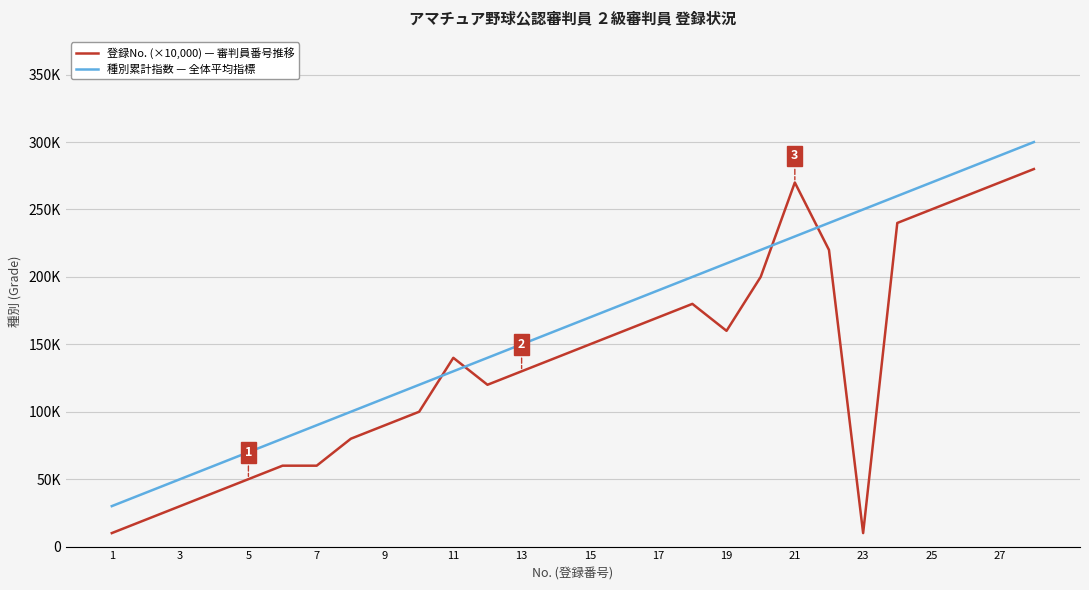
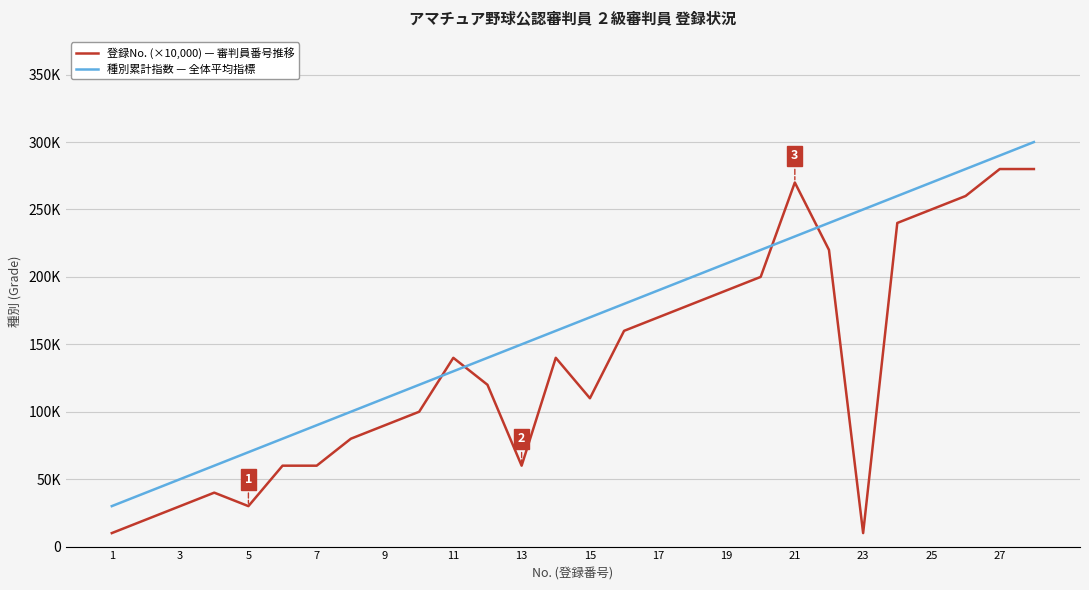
  {
    "登録No. (×10,000) — 審判員番号推移": {
      "1": 10000,
      "3": 30000,
-     "5": 50000,
+     "5": 30000,
      "7": 60000,
      "9": 90000,
      "11": 140000,
-     "13": 130000,
-     "15": 150000,
+     "13": 60000,
+     "15": 110000,
      "17": 170000,
-     "19": 160000,
+     "19": 190000,
      "23": 10000,
      "25": 250000,
-     "27": 270000
+     "27": 280000
    },
    "種別累計指数 — 全体平均指標": {
      "1": 30000,
      "3": 50000,
      "7": 90000,
      "9": 110000,
      "11": 130000,
      "15": 170000,
      "17": 190000,
      "19": 210000,
      "21": 230000,
      "23": 250000,
      "25": 270000,
      "27": 290000
    }
  }
